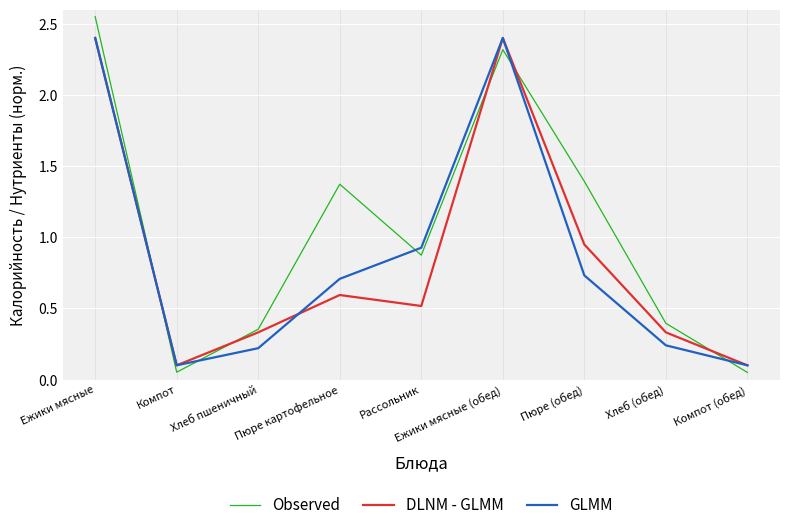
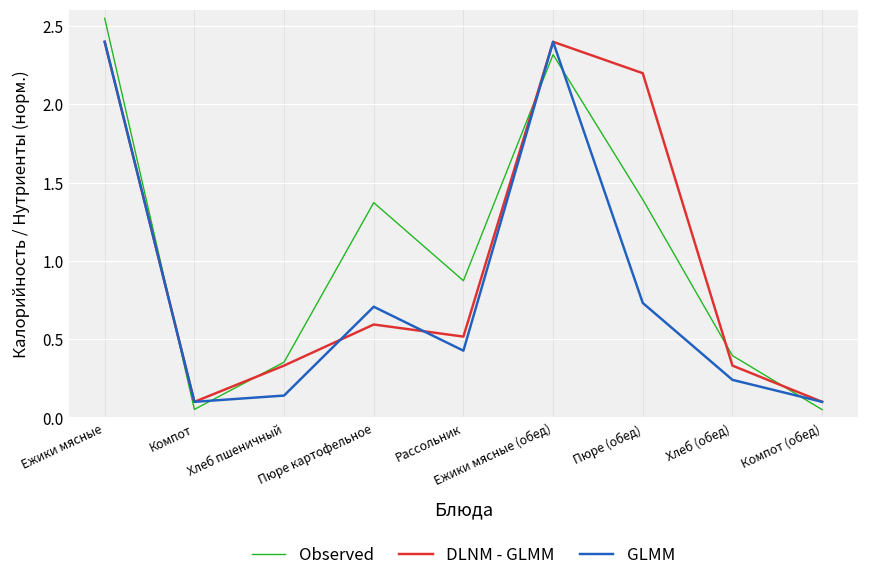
  {
    "Observed": {
      "Ежики мясные": 2.55,
      "Компот": 0.05,
      "Хлеб пшеничный": 0.35,
      "Пюре картофельное": 1.37,
      "Рассольник": 0.87,
      "Ежики мясные (обед)": 2.32,
      "Пюре (обед)": 1.39,
      "Хлеб (обед)": 0.40,
      "Компот (обед)": 0.05
    },
    "DLNM - GLMM": {
      "Хлеб пшеничный": 0.33,
      "Пюре картофельное": 0.59,
      "Рассольник": 0.52,
-     "Пюре (обед)": 0.95,
+     "Пюре (обед)": 2.20,
      "Хлеб (обед)": 0.33
    },
    "GLMM": {
-     "Хлеб пшеничный": 0.22,
+     "Хлеб пшеничный": 0.14,
      "Пюре картофельное": 0.71,
-     "Рассольник": 0.93,
+     "Рассольник": 0.43,
      "Пюре (обед)": 0.73,
      "Хлеб (обед)": 0.24
    }
  }
